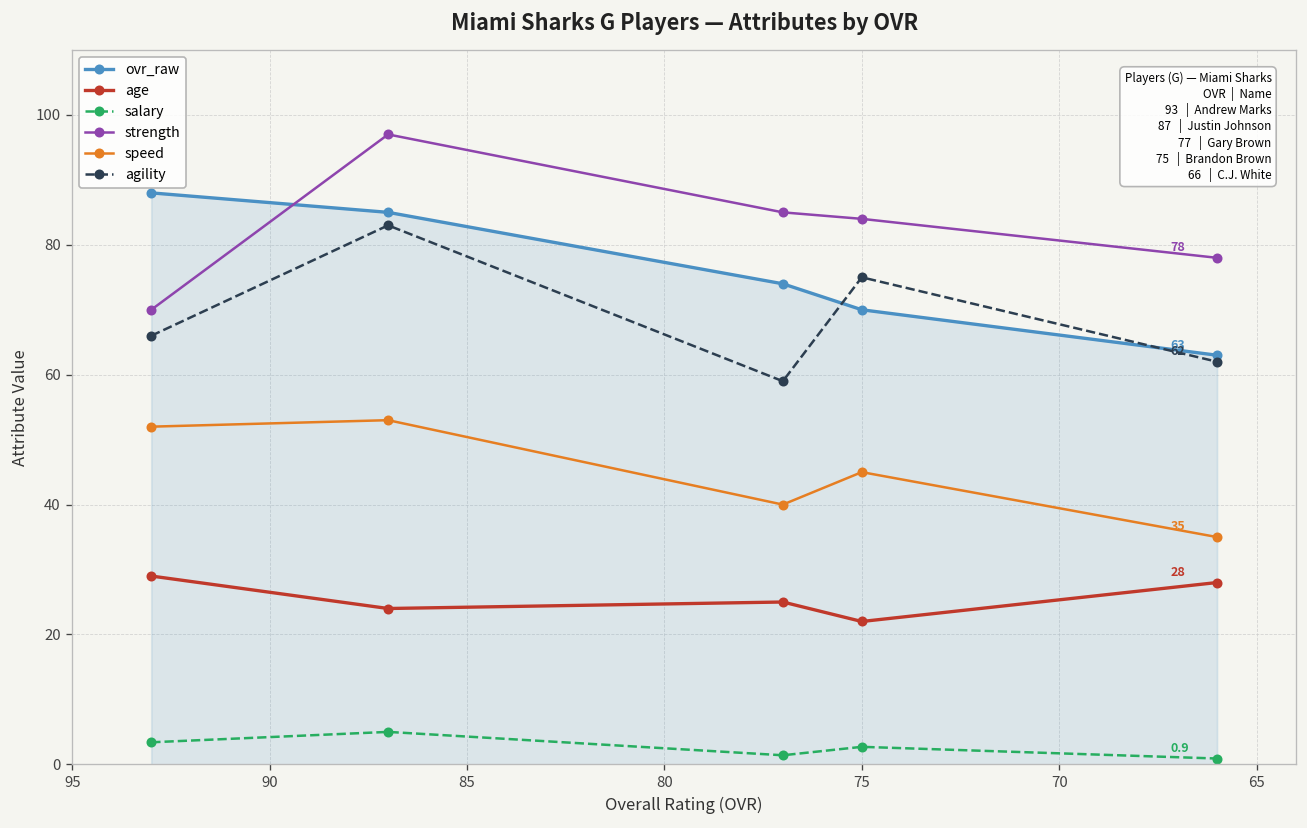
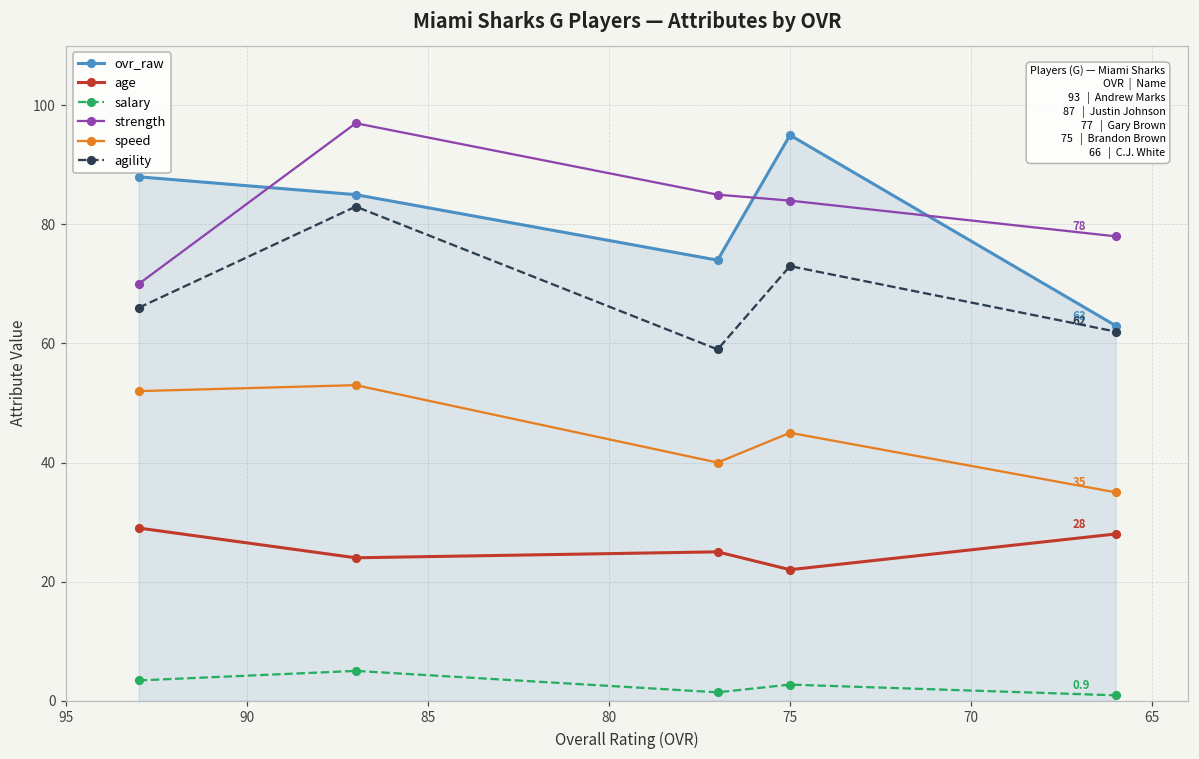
  {
    "ovr_raw": {
-     "75": 70
+     "75": 95
    },
    "age": {
      "75": 22
    },
    "salary": {
      "75": 3
    },
    "strength": {
      "75": 84
    },
    "speed": {
      "75": 45
    },
    "agility": {
-     "75": 75
+     "75": 73
    }
  }
